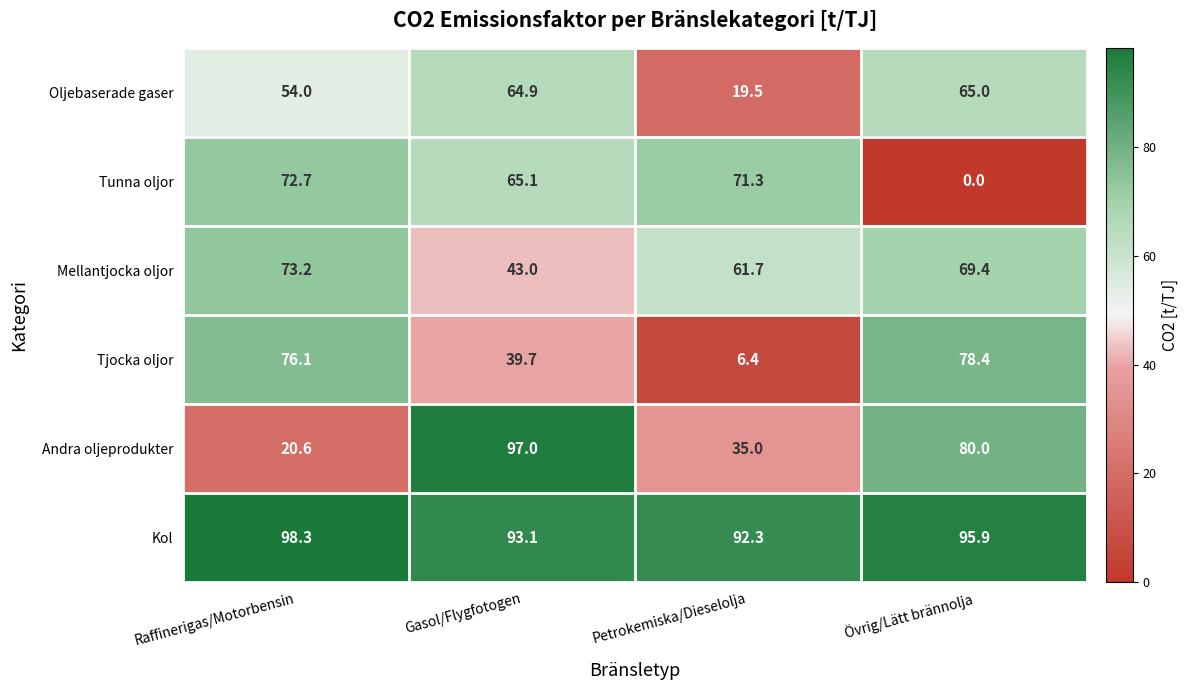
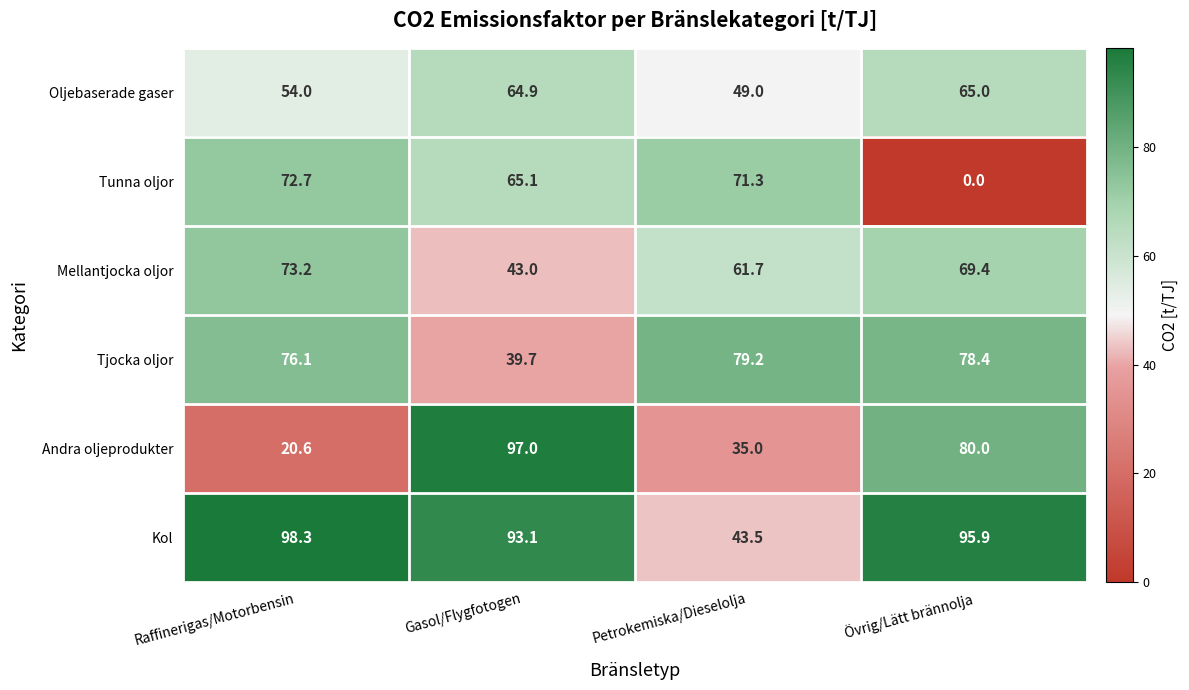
  {
    "Oljebaserade gaser": {
      "Raffinerigas/Motorbensin": 54.0,
      "Gasol/Flygfotogen": 64.9,
-     "Petrokemiska/Dieselolja": 19.5,
+     "Petrokemiska/Dieselolja": 49.0,
      "Övrig/Lätt brännolja": 65.0
    },
    "Tunna oljor": {
      "Raffinerigas/Motorbensin": 72.7,
      "Gasol/Flygfotogen": 65.1,
      "Petrokemiska/Dieselolja": 71.3,
      "Övrig/Lätt brännolja": 0.0
    },
    "Mellantjocka oljor": {
      "Raffinerigas/Motorbensin": 73.2,
      "Gasol/Flygfotogen": 43.0,
      "Petrokemiska/Dieselolja": 61.7,
      "Övrig/Lätt brännolja": 69.4
    },
    "Tjocka oljor": {
      "Raffinerigas/Motorbensin": 76.1,
      "Gasol/Flygfotogen": 39.7,
-     "Petrokemiska/Dieselolja": 6.4,
+     "Petrokemiska/Dieselolja": 79.2,
      "Övrig/Lätt brännolja": 78.4
    },
    "Andra oljeprodukter": {
      "Raffinerigas/Motorbensin": 20.6,
      "Gasol/Flygfotogen": 97.0,
      "Petrokemiska/Dieselolja": 35.0,
      "Övrig/Lätt brännolja": 80.0
    },
    "Kol": {
      "Raffinerigas/Motorbensin": 98.3,
      "Gasol/Flygfotogen": 93.1,
-     "Petrokemiska/Dieselolja": 92.3,
+     "Petrokemiska/Dieselolja": 43.5,
      "Övrig/Lätt brännolja": 95.9
    }
  }
